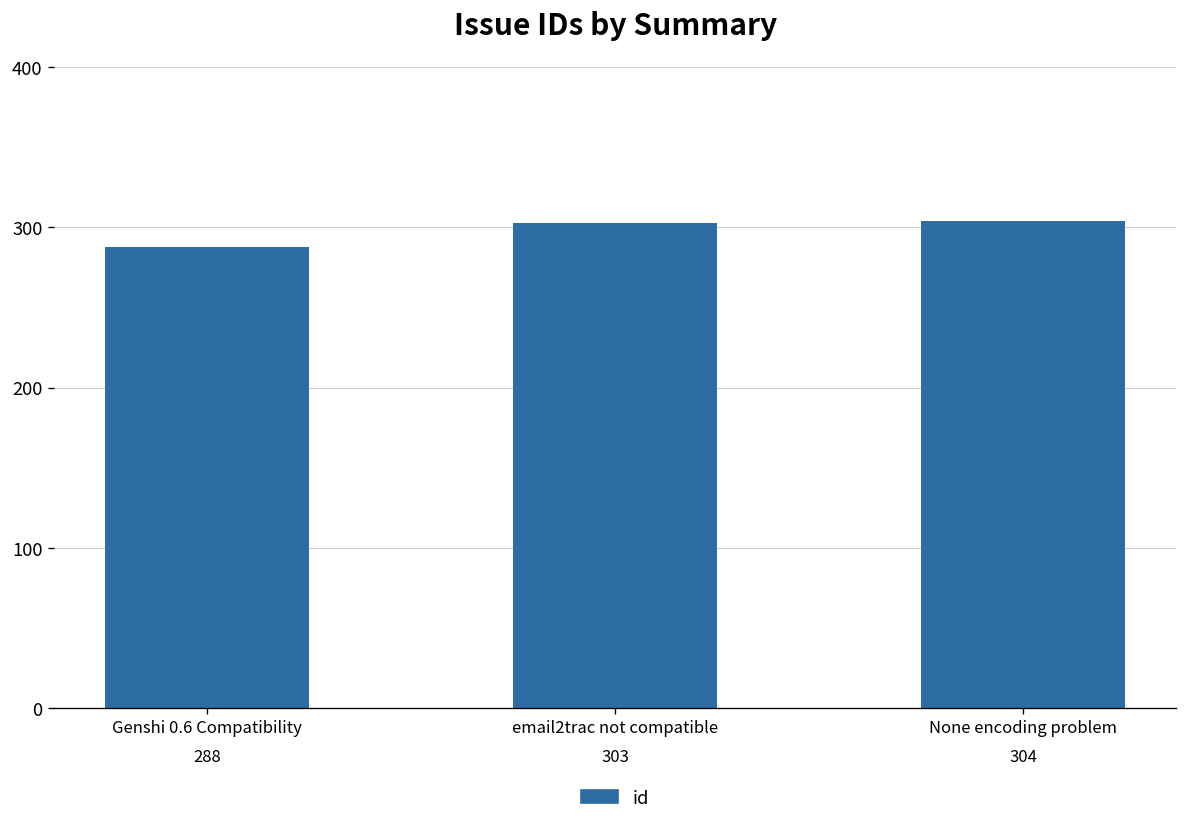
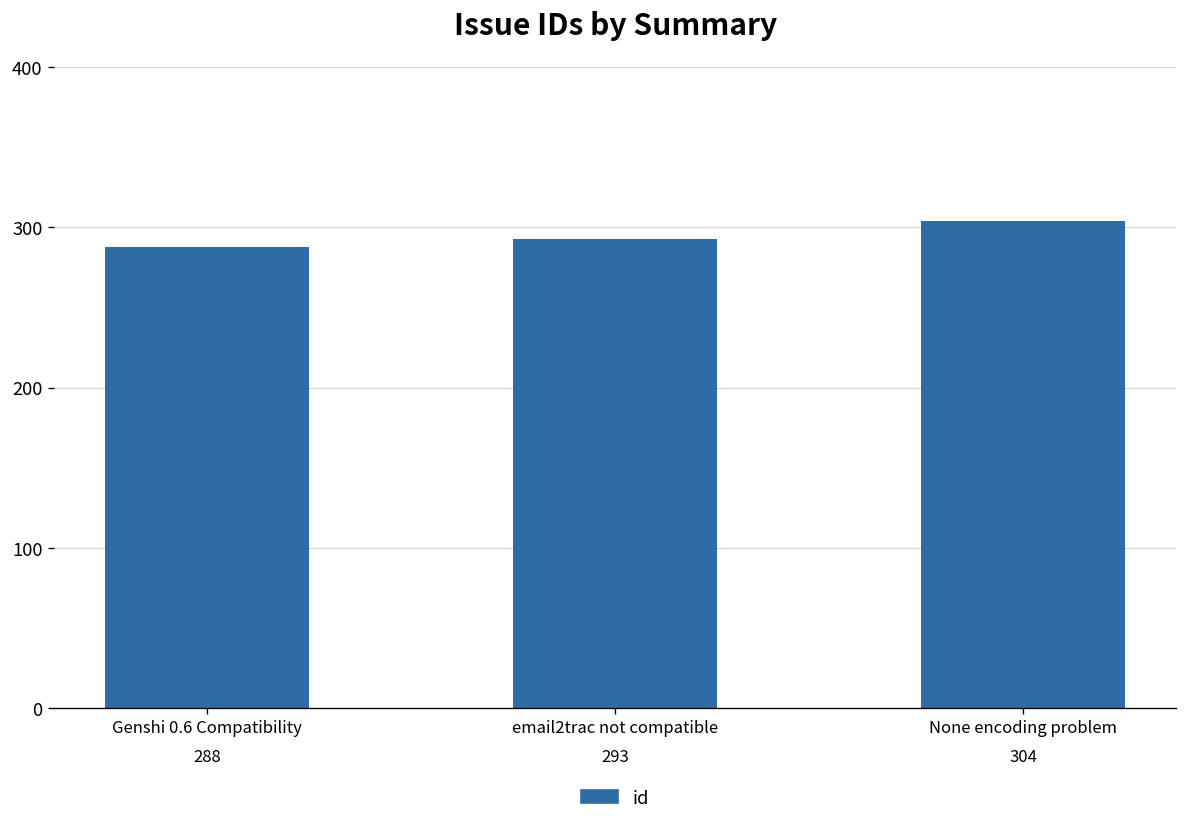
  {
-   "email2trac not compatible": 303
+   "email2trac not compatible": 293
  }
